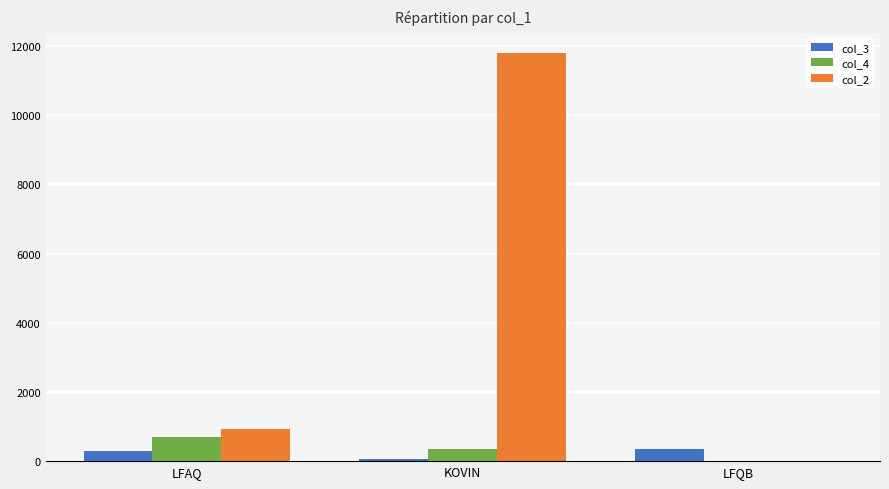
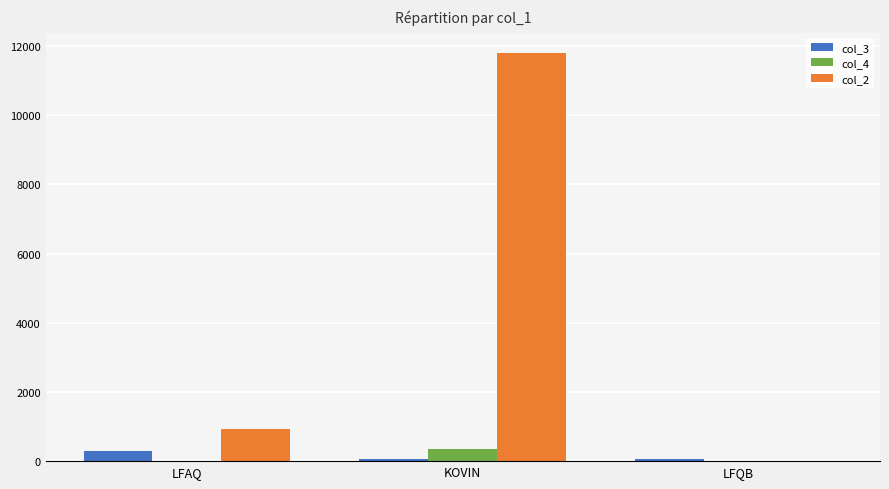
  {
    "col_3": {
      "LFAQ": 300,
-     "LFQB": 300
+     "LFQB": 0
    },
    "col_4": {
-     "LFAQ": 700,
+     "LFAQ": 0,
      "KOVIN": 400
    },
    "col_2": {
      "LFAQ": 900,
      "KOVIN": 11800,
      "LFQB": 0
    }
  }
